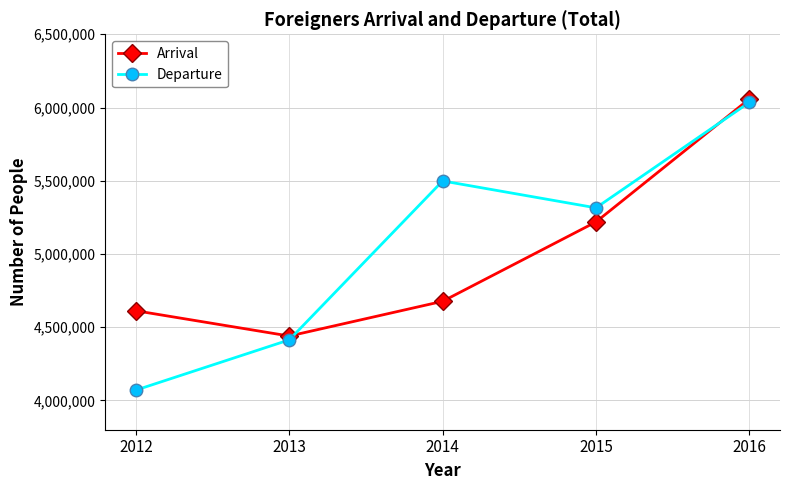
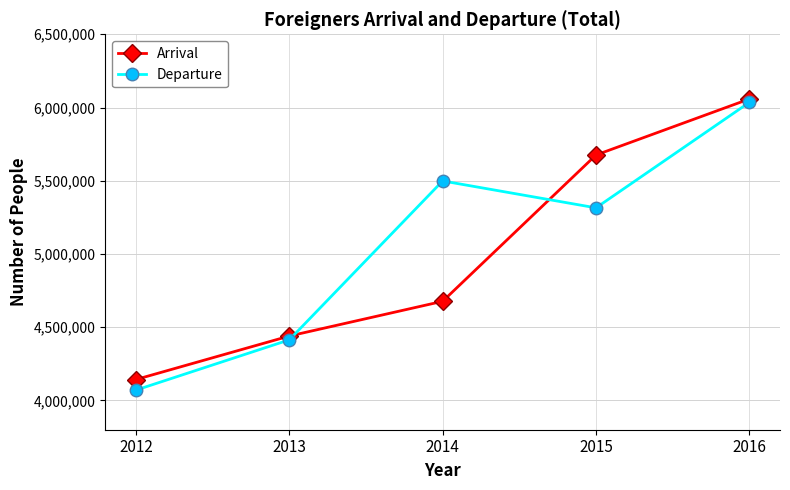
  {
    "Arrival": {
-     "2012": "4,610,000",
+     "2012": "4,140,000",
      "2013": "4,440,000",
      "2014": "4,680,000",
-     "2015": "5,220,000",
+     "2015": "5,680,000",
      "2016": "6,060,000"
    },
    "Departure": {
      "2012": "4,070,000",
      "2013": "4,410,000",
      "2014": "5,500,000",
      "2015": "5,310,000",
      "2016": "6,040,000"
    }
  }
